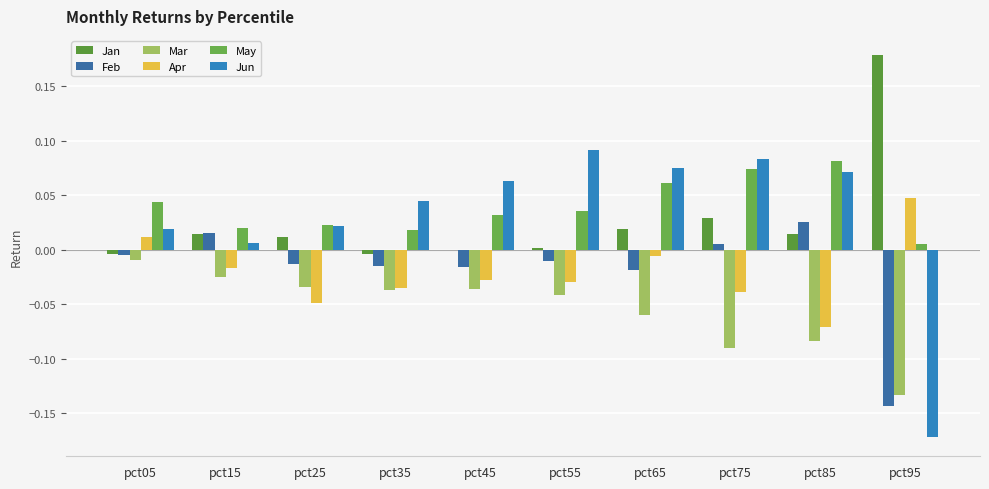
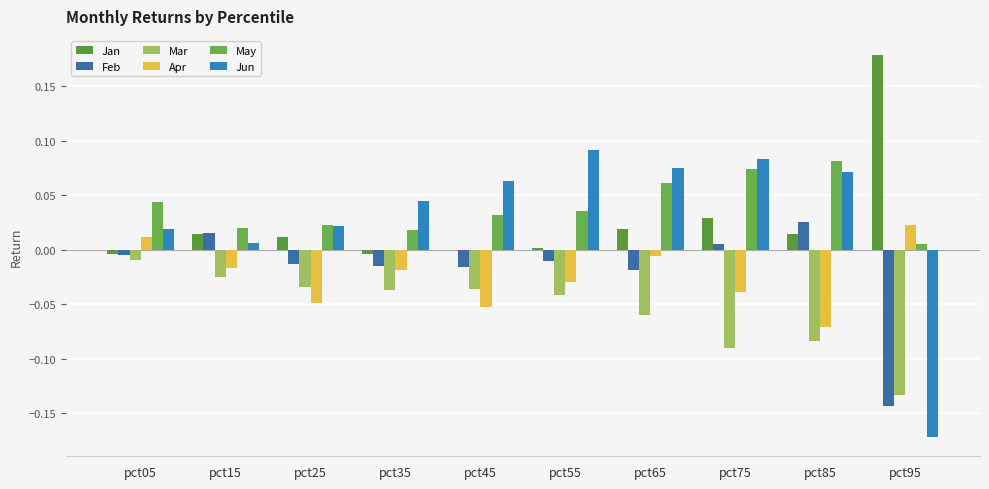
  {
    "Apr": {
      "pct05": 0.012,
      "pct15": -0.017,
      "pct25": -0.049,
-     "pct35": -0.035,
-     "pct45": -0.028,
+     "pct35": -0.018,
+     "pct45": -0.053,
      "pct55": -0.030,
      "pct65": -0.005,
      "pct75": -0.038,
      "pct85": -0.071,
-     "pct95": 0.047
+     "pct95": 0.023
    }
  }
